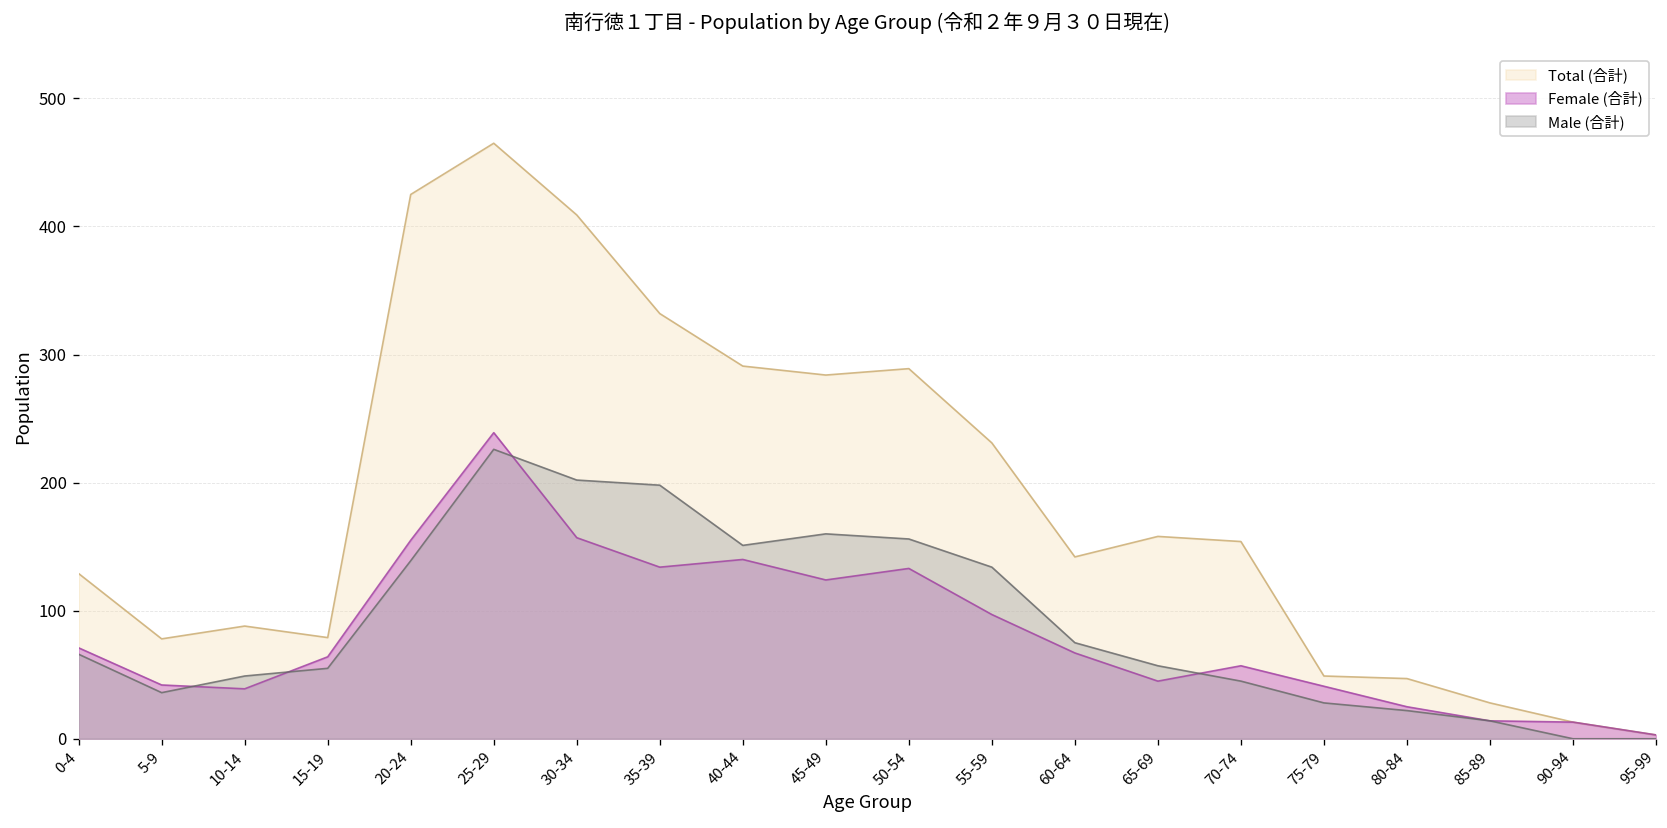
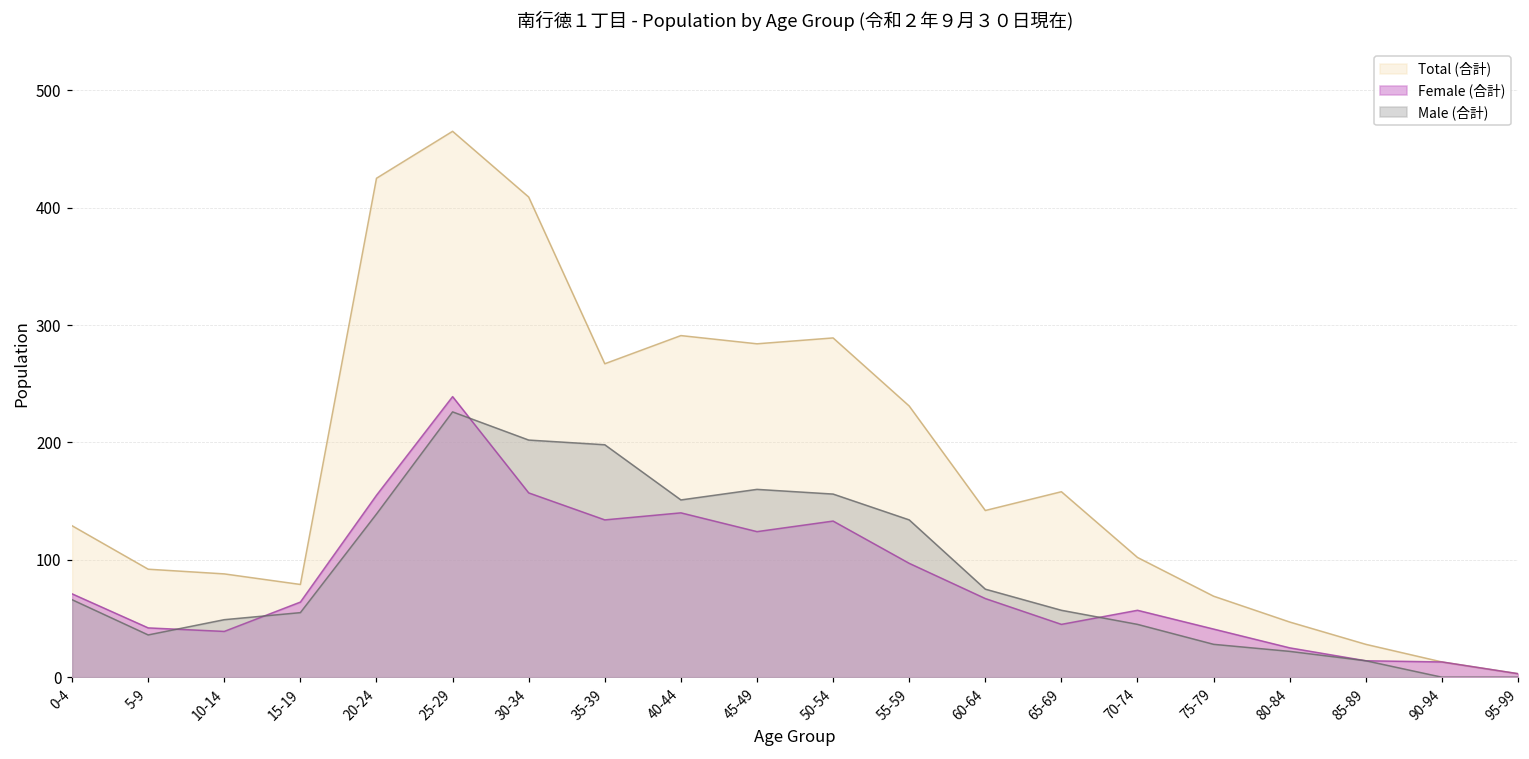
  {
    "Total (合計)": {
      "0-4": 129,
-     "5-9": 78,
+     "5-9": 92,
      "10-14": 88,
      "15-19": 79,
      "20-24": 425,
      "25-29": 465,
      "30-34": 409,
-     "35-39": 332,
+     "35-39": 267,
      "40-44": 291,
      "45-49": 284,
      "50-54": 289,
      "55-59": 231,
      "60-64": 142,
      "65-69": 158,
-     "70-74": 154,
-     "75-79": 49,
+     "70-74": 102,
+     "75-79": 69,
      "80-84": 47,
      "85-89": 28
    }
  }
